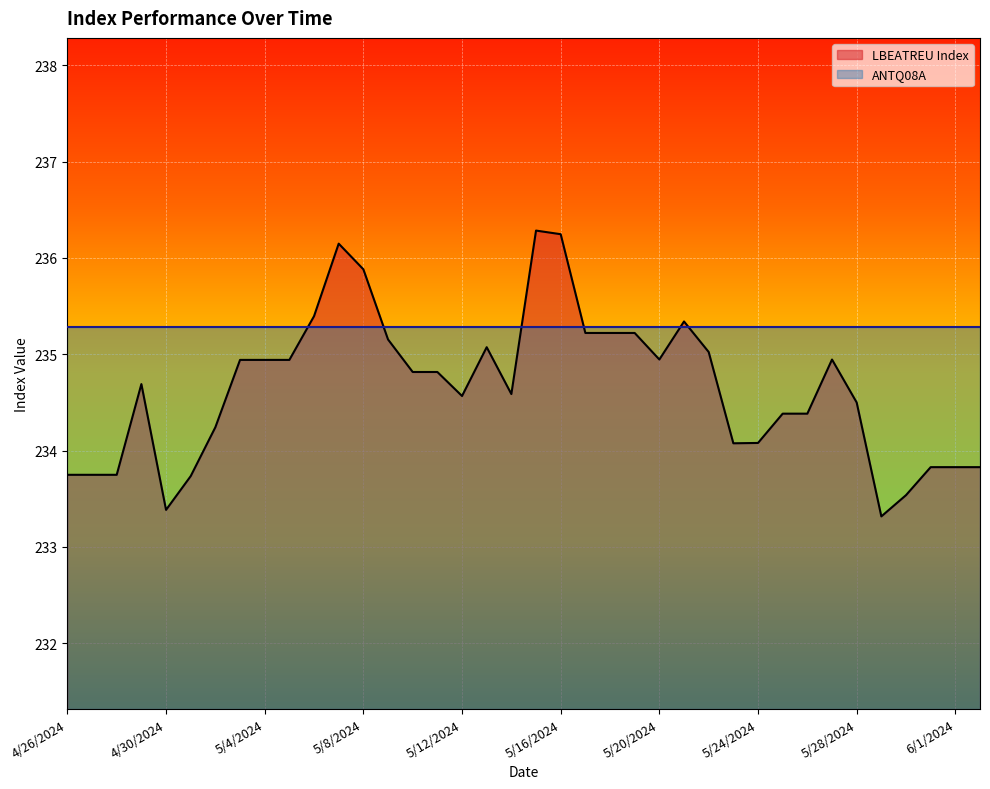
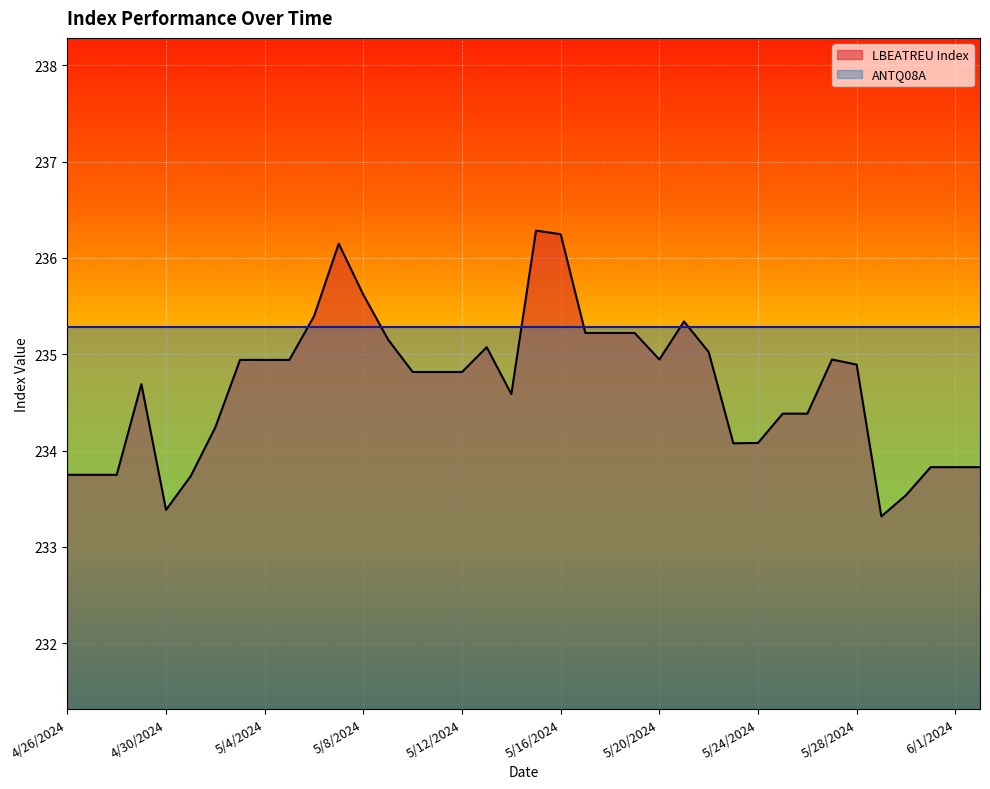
  {
    "LBEATREU Index": {
      "4/26/2024": 233.7,
      "4/30/2024": 233.4,
      "5/4/2024": 234.9,
-     "5/8/2024": 235.9,
-     "5/12/2024": 234.6,
+     "5/8/2024": 235.6,
+     "5/12/2024": 234.8,
      "5/16/2024": 236.2,
      "5/20/2024": 234.9,
      "5/24/2024": 234.1,
-     "5/28/2024": 234.5,
+     "5/28/2024": 234.9,
      "6/1/2024": 233.8
    },
    "ANTQ08A": {
      "4/26/2024": 235.3,
      "4/30/2024": 235.3,
      "5/4/2024": 235.3,
      "5/8/2024": 235.3,
      "5/12/2024": 235.3,
      "5/16/2024": 235.3,
      "5/20/2024": 235.3,
      "5/24/2024": 235.3,
      "5/28/2024": 235.3,
      "6/1/2024": 235.3
    }
  }
